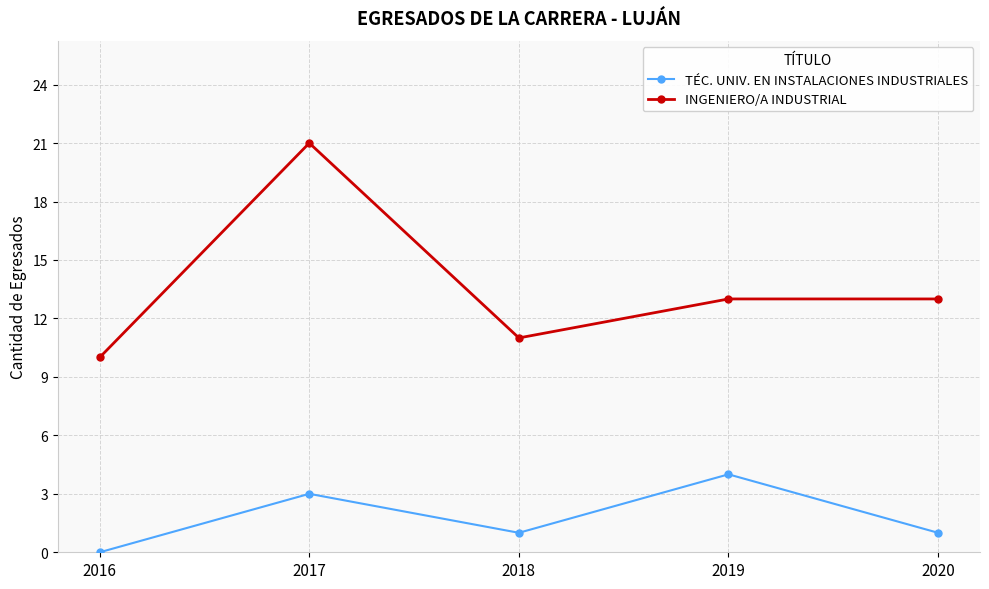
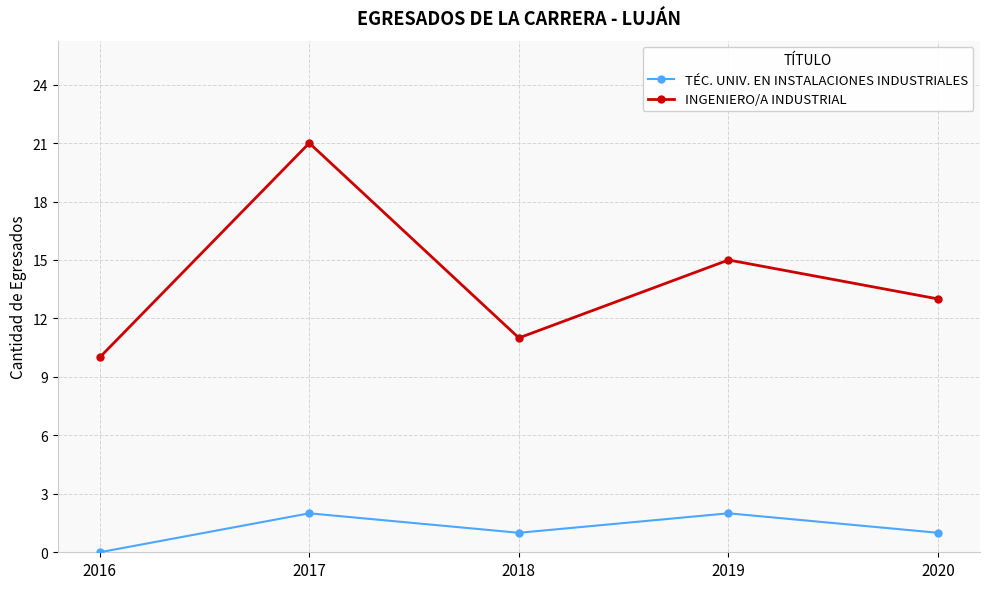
  {
    "TÉC. UNIV. EN INSTALACIONES INDUSTRIALES": {
      "2016": 0,
-     "2017": 3,
+     "2017": 2,
      "2018": 1,
-     "2019": 4,
+     "2019": 2,
      "2020": 1
    },
    "INGENIERO/A INDUSTRIAL": {
      "2016": 10,
      "2017": 21,
      "2018": 11,
-     "2019": 13,
+     "2019": 15,
      "2020": 13
    }
  }
